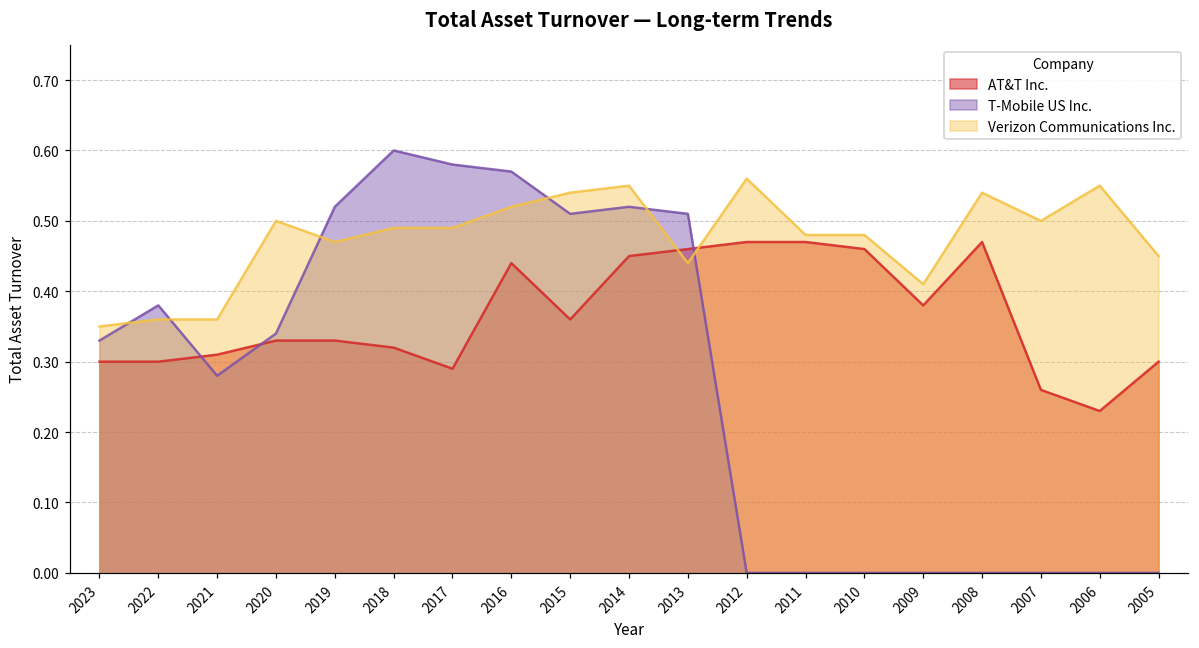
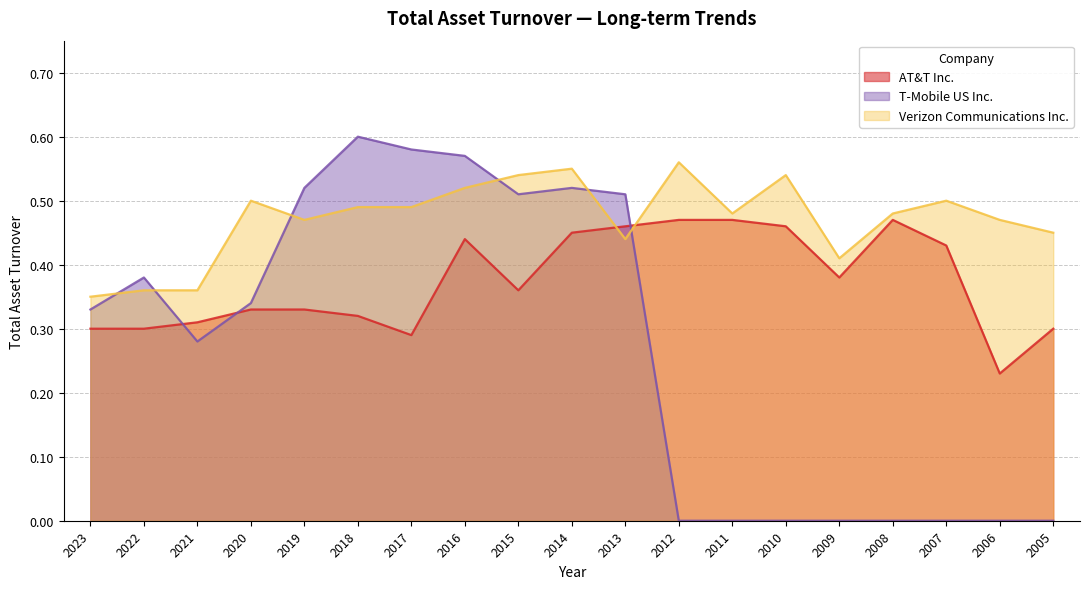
  {
    "AT&T Inc.": {
      "2023": 0.30,
      "2022": 0.30,
      "2021": 0.31,
      "2020": 0.33,
      "2019": 0.33,
      "2018": 0.32,
      "2017": 0.29,
      "2016": 0.44,
      "2015": 0.36,
      "2014": 0.45,
      "2013": 0.46,
      "2012": 0.47,
      "2011": 0.47,
      "2010": 0.46,
      "2009": 0.38,
      "2008": 0.47,
-     "2007": 0.26,
+     "2007": 0.43,
      "2006": 0.23,
      "2005": 0.30
    },
    "T-Mobile US Inc.": {
      "2023": 0.33,
      "2022": 0.38,
      "2021": 0.28,
      "2020": 0.34,
      "2019": 0.52,
      "2018": 0.60,
      "2017": 0.58,
      "2016": 0.57,
      "2015": 0.51,
      "2014": 0.52,
      "2013": 0.51,
      "2012": 0.00,
      "2011": 0.00,
      "2010": 0.00,
      "2009": 0.00,
      "2008": 0.00,
      "2007": 0.00,
      "2006": 0.00,
      "2005": 0.00
    },
    "Verizon Communications Inc.": {
      "2023": 0.35,
      "2022": 0.36,
      "2021": 0.36,
      "2020": 0.50,
      "2019": 0.47,
      "2018": 0.49,
      "2017": 0.49,
      "2016": 0.52,
      "2015": 0.54,
      "2014": 0.55,
      "2013": 0.44,
      "2012": 0.56,
      "2011": 0.48,
-     "2010": 0.48,
+     "2010": 0.54,
      "2009": 0.41,
-     "2008": 0.54,
+     "2008": 0.48,
      "2007": 0.50,
-     "2006": 0.55,
+     "2006": 0.47,
      "2005": 0.45
    }
  }
